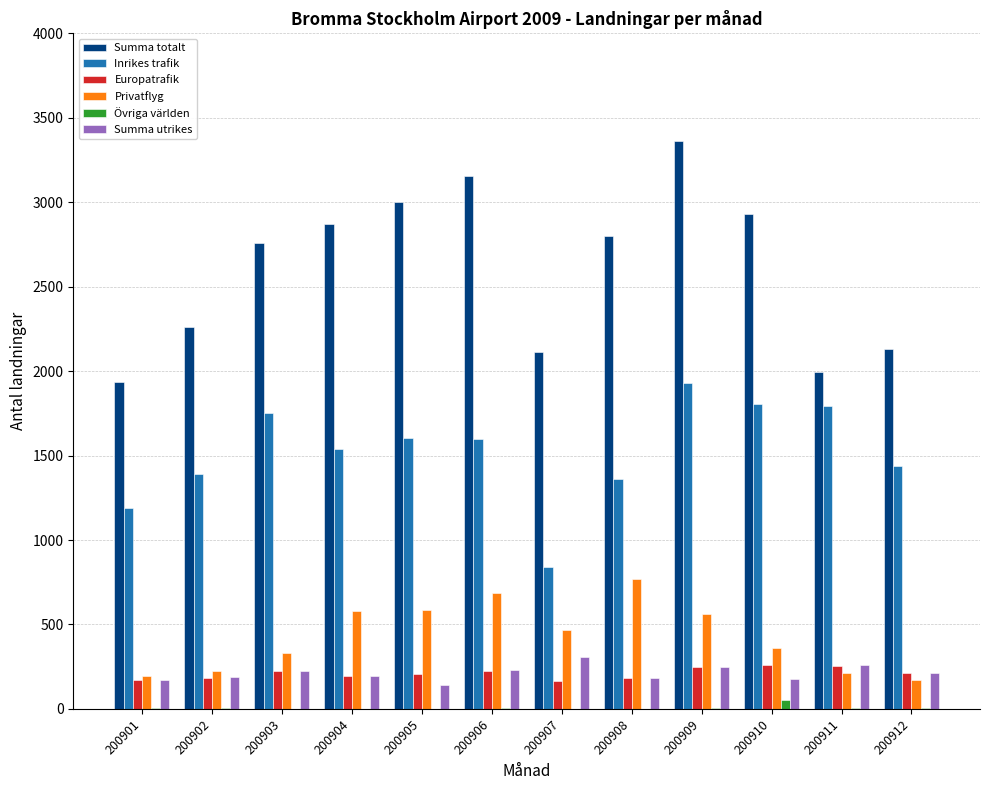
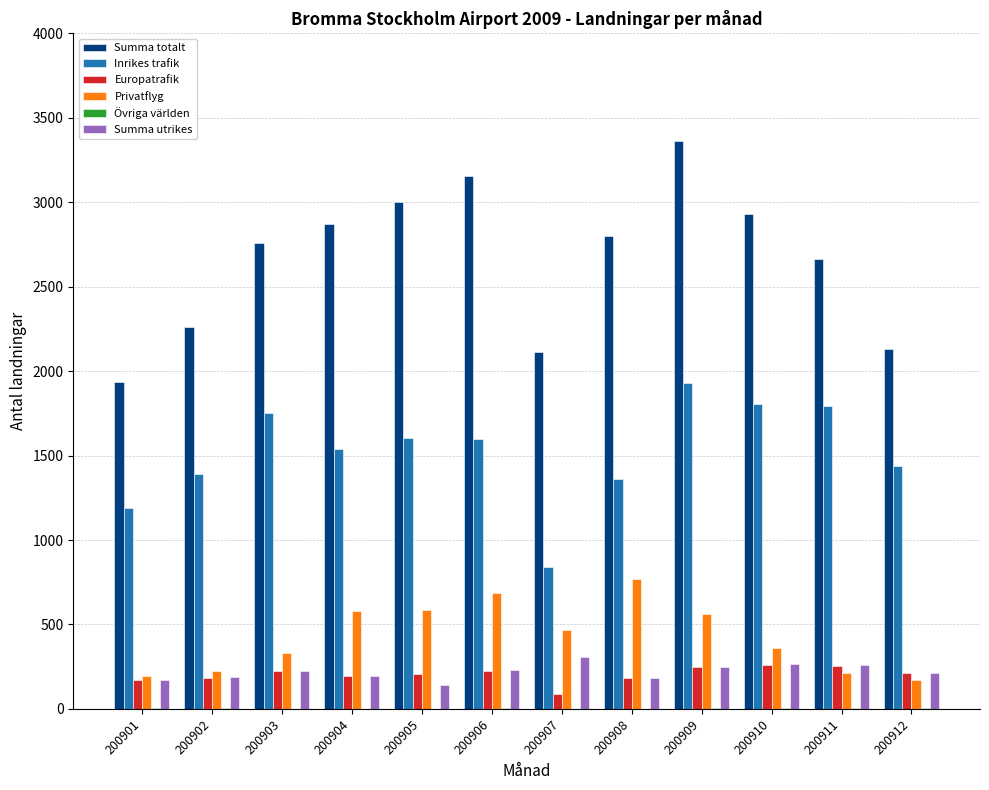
  {
    "Summa totalt": {
      "200901": 1930,
      "200902": 2260,
      "200903": 2760,
      "200904": 2870,
      "200905": 3000,
      "200906": 3150,
      "200907": 2110,
      "200908": 2800,
      "200909": 3370,
      "200910": 2930,
-     "200911": 2000,
+     "200911": 2660,
      "200912": 2130
    },
    "Inrikes trafik": {
      "200901": 1190,
      "200902": 1390,
      "200903": 1750,
      "200904": 1540,
      "200905": 1610,
      "200906": 1600,
      "200907": 840,
      "200908": 1360,
      "200909": 1930,
      "200910": 1810,
      "200911": 1790,
      "200912": 1440
    },
    "Europatrafik": {
      "200901": 170,
      "200902": 190,
      "200903": 230,
      "200904": 190,
      "200905": 210,
      "200906": 230,
-     "200907": 170,
+     "200907": 90,
      "200908": 180,
      "200909": 250,
      "200910": 260,
      "200911": 260,
      "200912": 210
    },
    "Privatflyg": {
      "200901": 190,
      "200902": 230,
      "200903": 330,
      "200904": 580,
      "200905": 590,
      "200906": 680,
      "200907": 470,
      "200908": 770,
      "200909": 560,
      "200910": 360,
      "200911": 210,
      "200912": 170
    },
    "Övriga världen": {
      "200907": 0,
-     "200910": 60
+     "200910": 10
    },
    "Summa utrikes": {
      "200901": 170,
      "200902": 190,
      "200903": 230,
      "200904": 190,
      "200905": 140,
      "200906": 230,
      "200907": 310,
      "200908": 180,
      "200909": 250,
-     "200910": 180,
+     "200910": 270,
      "200911": 260,
      "200912": 210
    }
  }
